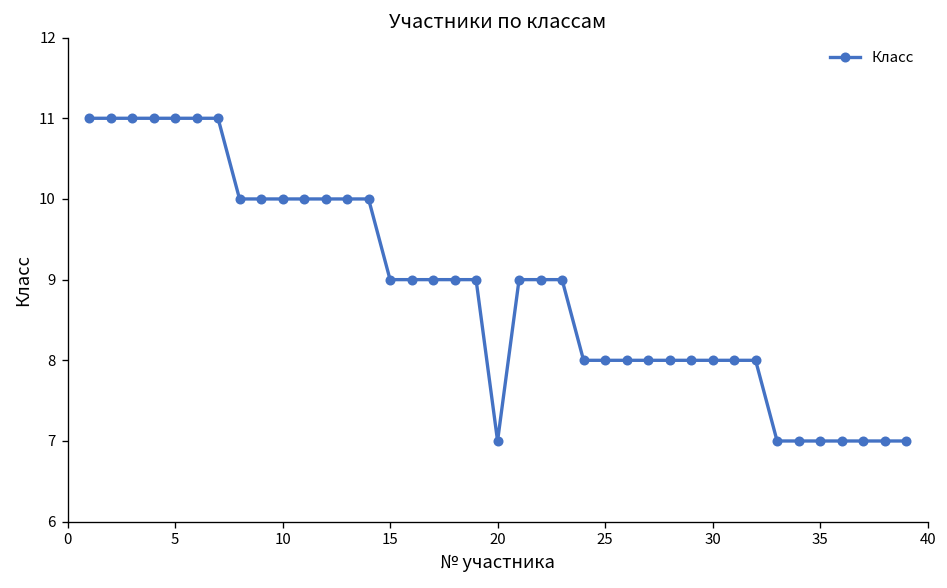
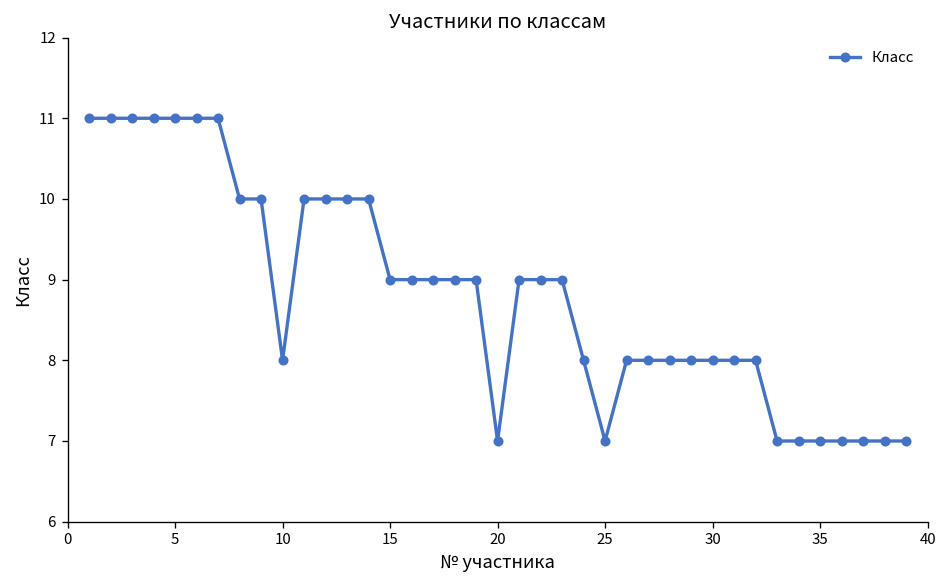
  {
    "5": 11,
-   "10": 10,
+   "10": 8,
    "15": 9,
    "20": 7,
-   "25": 8,
+   "25": 7,
    "30": 8,
    "35": 7
  }
